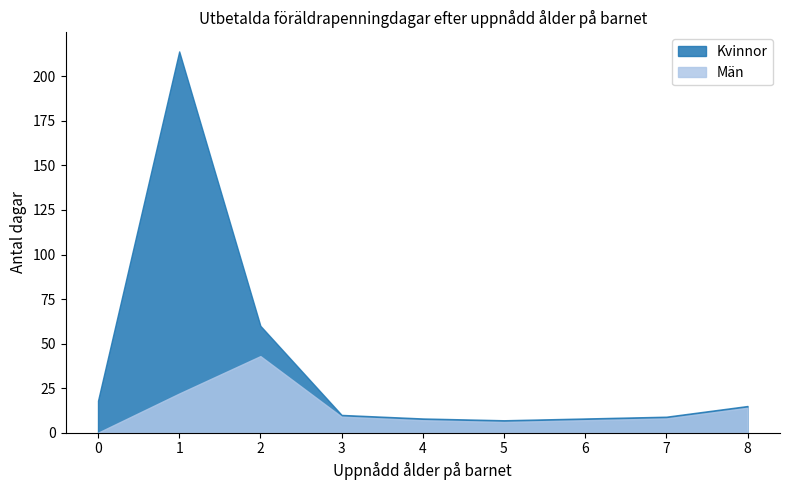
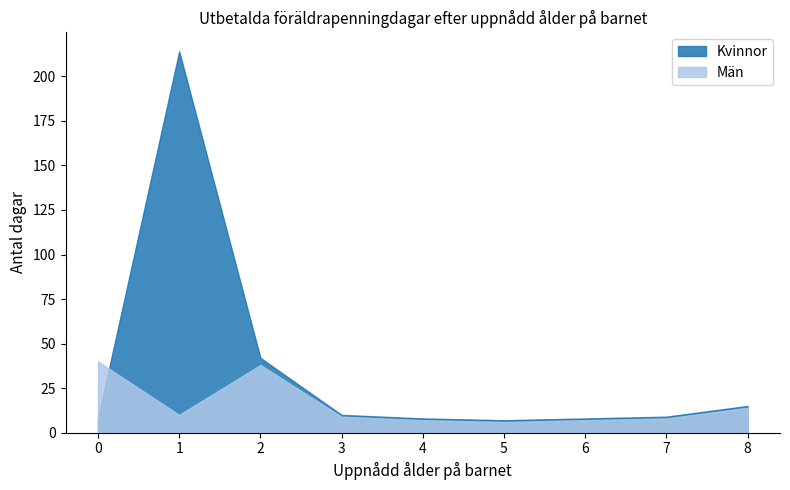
  {
    "Kvinnor": {
-     "0": 18,
+     "0": 8,
      "1": 214,
-     "2": 60
+     "2": 42
    },
    "Män": {
-     "0": 0,
-     "1": 22,
-     "2": 43
+     "0": 40,
+     "1": 10,
+     "2": 38
    }
  }
